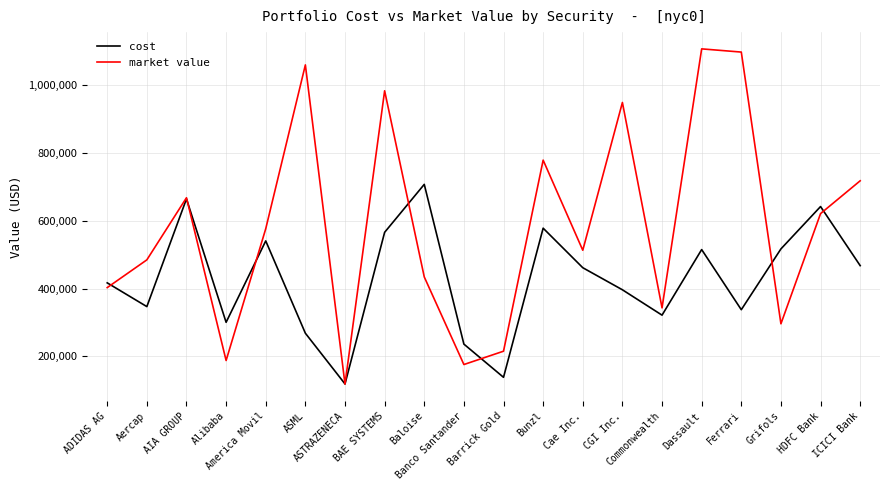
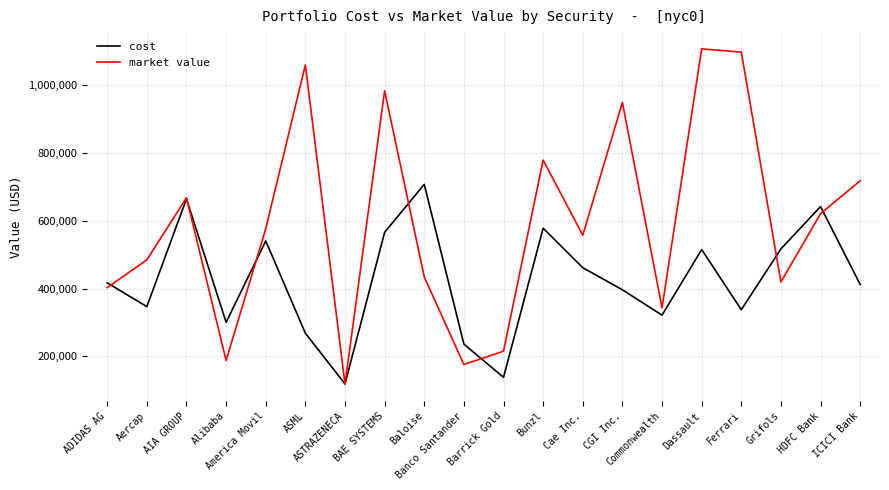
  {
    "cost": {
      "ADIDAS AG": "420,000",
      "Aercap": "350,000",
      "Alibaba": "300,000",
      "America Movil": "540,000",
      "ASML": "270,000",
      "BAE SYSTEMS": "570,000",
      "Baloise": "710,000",
      "Banco Santander": "240,000",
      "Barrick Gold": "140,000",
      "Bunzl": "580,000",
      "Cae Inc.": "460,000",
      "CGI Inc.": "400,000",
      "Commonwealth": "320,000",
      "Dassault": "510,000",
      "Ferrari": "340,000",
      "Grifols": "520,000",
      "HDFC Bank": "640,000",
-     "ICICI Bank": "470,000"
+     "ICICI Bank": "410,000"
    },
    "market value": {
      "ADIDAS AG": "400,000",
      "Aercap": "480,000",
      "Alibaba": "190,000",
      "America Movil": "580,000",
      "ASML": "1,060,000",
      "BAE SYSTEMS": "980,000",
      "Baloise": "430,000",
      "Banco Santander": "180,000",
      "Barrick Gold": "220,000",
      "Bunzl": "780,000",
-     "Cae Inc.": "510,000",
+     "Cae Inc.": "560,000",
      "CGI Inc.": "950,000",
      "Commonwealth": "340,000",
      "Dassault": "1,110,000",
      "Ferrari": "1,100,000",
-     "Grifols": "300,000",
+     "Grifols": "420,000",
      "HDFC Bank": "620,000",
      "ICICI Bank": "720,000"
    }
  }
